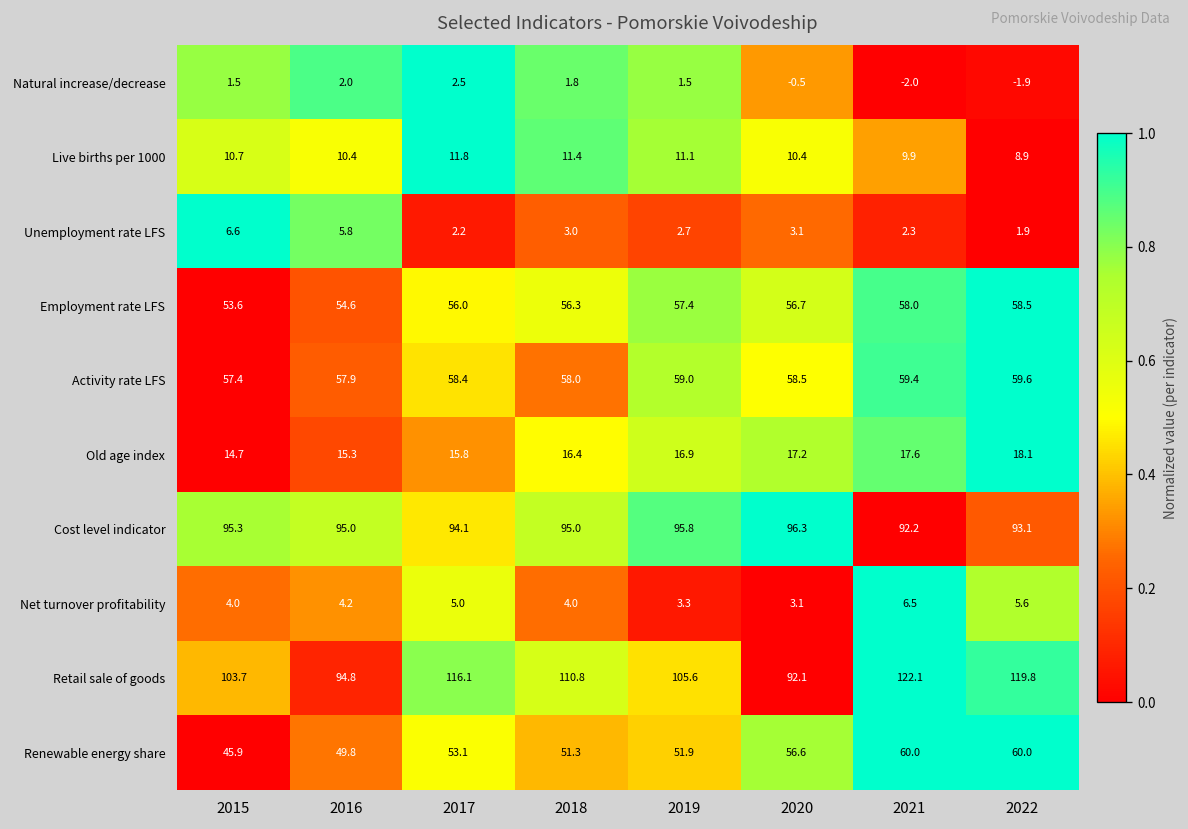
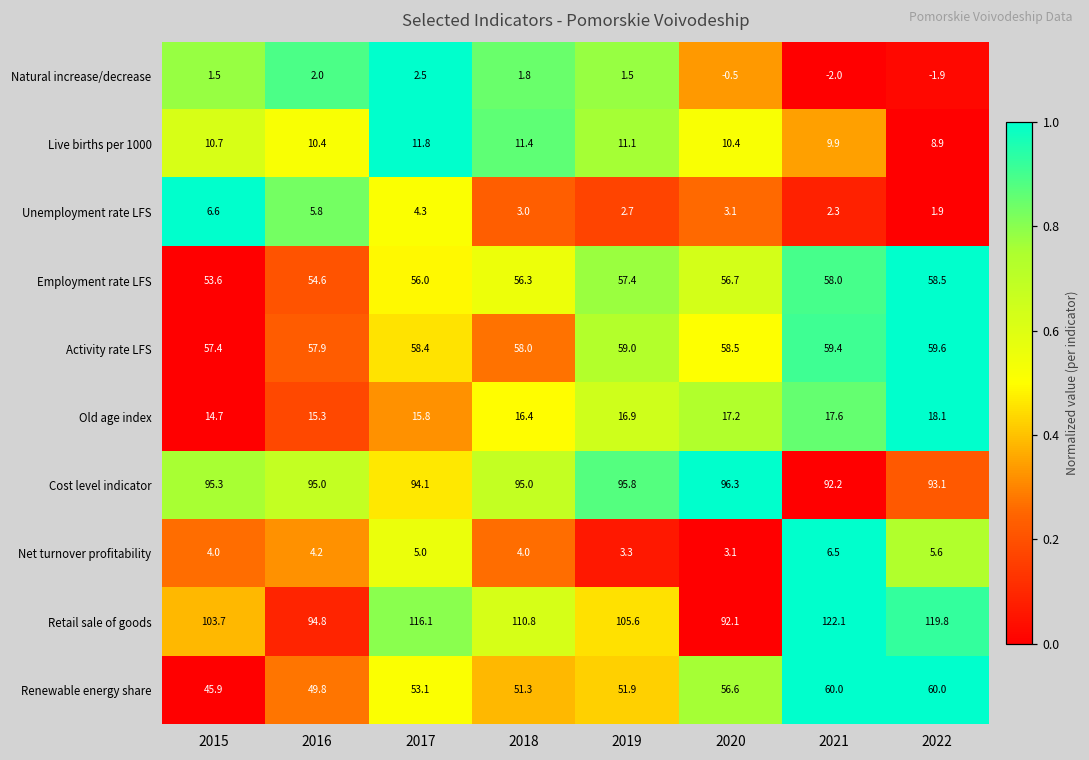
  {
    "Natural increase/decrease": {
      "2015": 1.5,
      "2016": 2.0,
      "2017": 2.5,
      "2018": 1.8,
      "2019": 1.5,
      "2020": -0.5,
      "2021": -2.0,
      "2022": -1.9
    },
    "Live births per 1000": {
      "2015": 10.7,
      "2016": 10.4,
      "2017": 11.8,
      "2018": 11.4,
      "2019": 11.1,
      "2020": 10.4,
      "2021": 9.9,
      "2022": 8.9
    },
    "Unemployment rate LFS": {
      "2015": 6.6,
      "2016": 5.8,
-     "2017": 2.2,
+     "2017": 4.3,
      "2018": 3.0,
      "2019": 2.7,
      "2020": 3.1,
      "2021": 2.3,
      "2022": 1.9
    },
    "Employment rate LFS": {
      "2015": 53.6,
      "2016": 54.6,
      "2017": 56.0,
      "2018": 56.3,
      "2019": 57.4,
      "2020": 56.7,
      "2021": 58.0,
      "2022": 58.5
    },
    "Activity rate LFS": {
      "2015": 57.4,
      "2016": 57.9,
      "2017": 58.4,
      "2018": 58.0,
      "2019": 59.0,
      "2020": 58.5,
      "2021": 59.4,
      "2022": 59.6
    },
    "Old age index": {
      "2015": 14.7,
      "2016": 15.3,
      "2017": 15.8,
      "2018": 16.4,
      "2019": 16.9,
      "2020": 17.2,
      "2021": 17.6,
      "2022": 18.1
    },
    "Cost level indicator": {
      "2015": 95.3,
      "2016": 95.0,
      "2017": 94.1,
      "2018": 95.0,
      "2019": 95.8,
      "2020": 96.3,
      "2021": 92.2,
      "2022": 93.1
    },
    "Net turnover profitability": {
      "2015": 4.0,
      "2016": 4.2,
      "2017": 5.0,
      "2018": 4.0,
      "2019": 3.3,
      "2020": 3.1,
      "2021": 6.5,
      "2022": 5.6
    },
    "Retail sale of goods": {
      "2015": 103.7,
      "2016": 94.8,
      "2017": 116.1,
      "2018": 110.8,
      "2019": 105.6,
      "2020": 92.1,
      "2021": 122.1,
      "2022": 119.8
    },
    "Renewable energy share": {
      "2015": 45.9,
      "2016": 49.8,
      "2017": 53.1,
      "2018": 51.3,
      "2019": 51.9,
      "2020": 56.6,
      "2021": 60.0,
      "2022": 60.0
    }
  }
